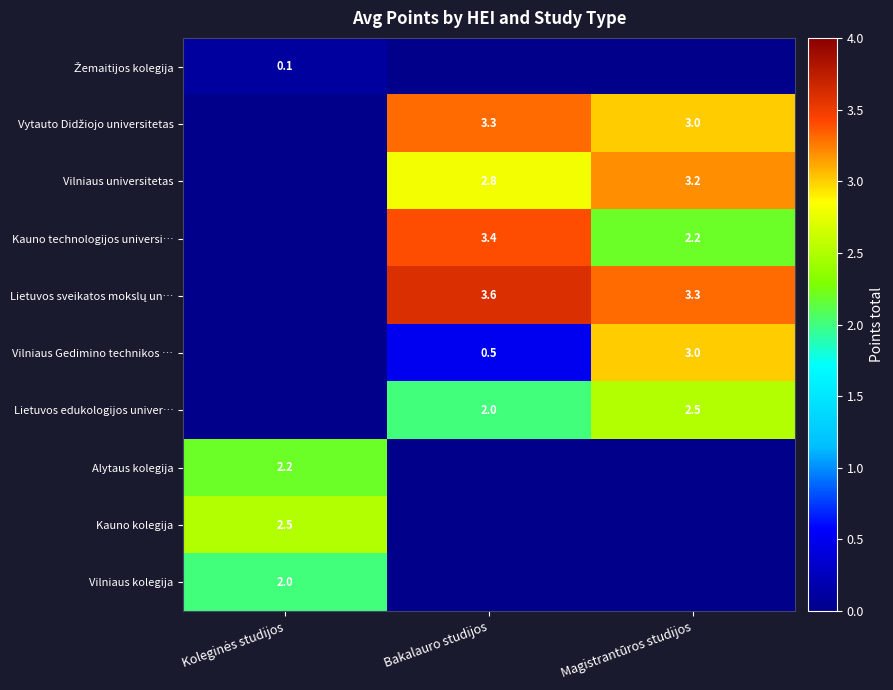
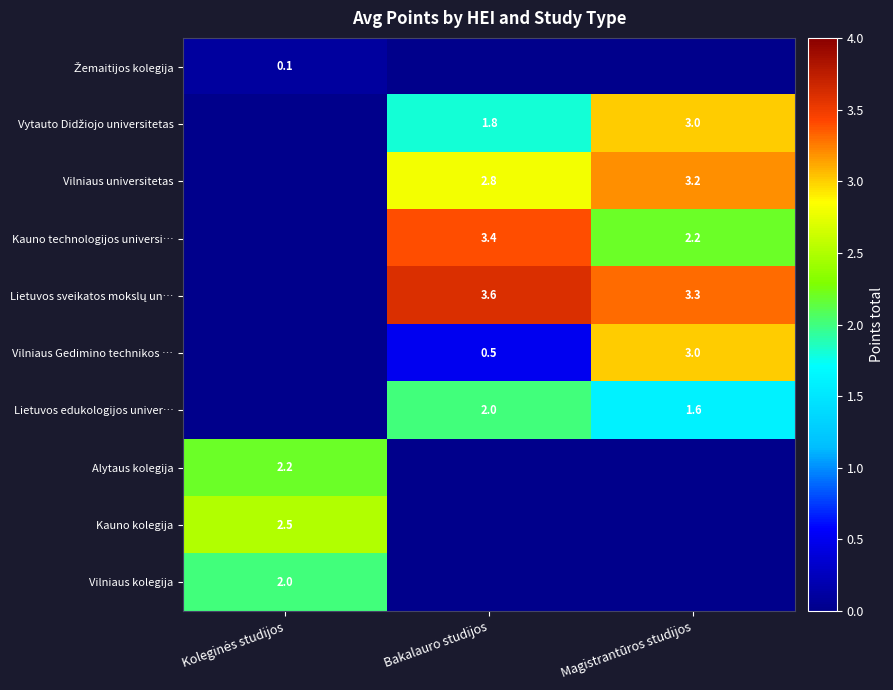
  {
    "Žemaitijos kolegija": {
      "Koleginės studijos": 0.1
    },
    "Vytauto Didžiojo universitetas": {
-     "Bakalauro studijos": 3.3,
+     "Bakalauro studijos": 1.8,
      "Magistrantūros studijos": 3.0
    },
    "Vilniaus universitetas": {
      "Bakalauro studijos": 2.8,
      "Magistrantūros studijos": 3.2
    },
    "Kauno technologijos universi…": {
      "Bakalauro studijos": 3.4,
      "Magistrantūros studijos": 2.2
    },
    "Lietuvos sveikatos mokslų un…": {
      "Bakalauro studijos": 3.6,
      "Magistrantūros studijos": 3.3
    },
    "Vilniaus Gedimino technikos …": {
      "Bakalauro studijos": 0.5,
      "Magistrantūros studijos": 3.0
    },
    "Lietuvos edukologijos univer…": {
      "Bakalauro studijos": 2.0,
-     "Magistrantūros studijos": 2.5
+     "Magistrantūros studijos": 1.6
    },
    "Alytaus kolegija": {
      "Koleginės studijos": 2.2
    },
    "Kauno kolegija": {
      "Koleginės studijos": 2.5
    },
    "Vilniaus kolegija": {
      "Koleginės studijos": 2.0
    }
  }
